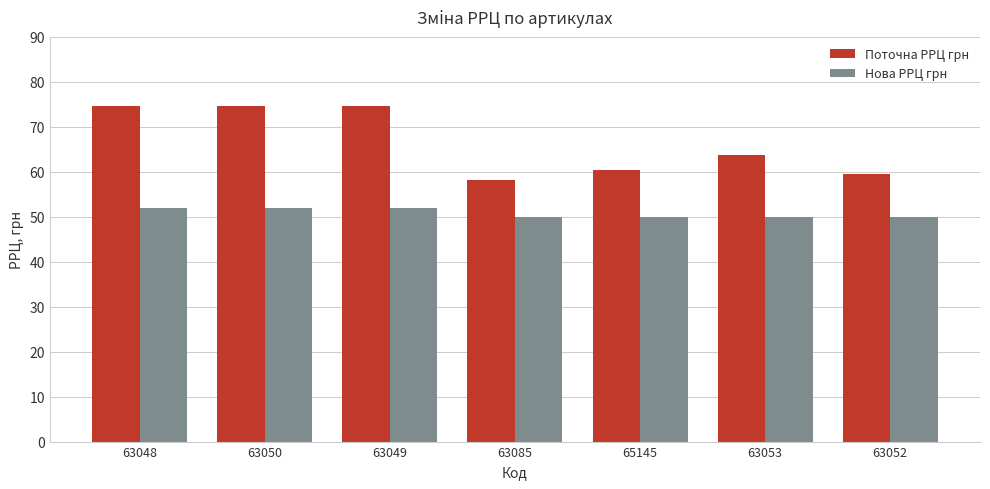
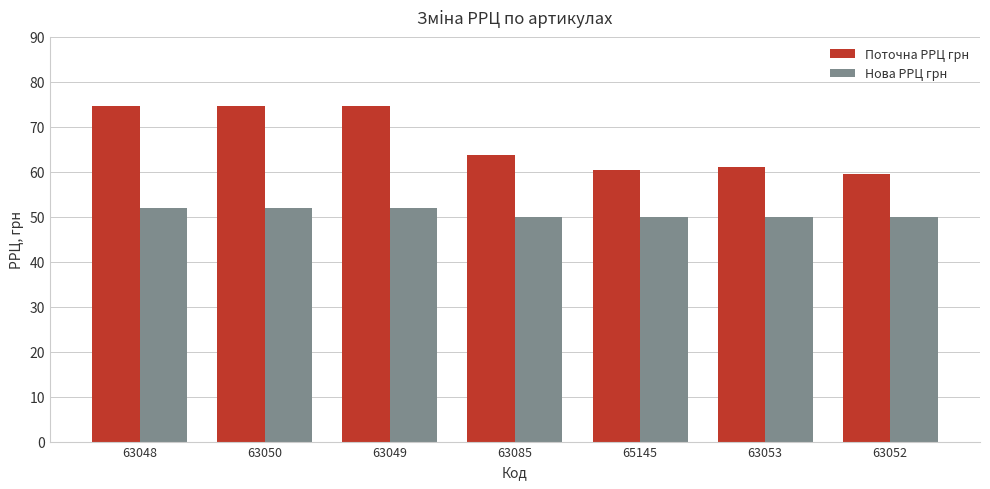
  {
    "Поточна РРЦ грн": {
      "63048": 75,
      "63050": 75,
      "63049": 75,
-     "63085": 58,
+     "63085": 64,
      "65145": 61,
-     "63053": 64,
+     "63053": 61,
      "63052": 59
    },
    "Нова РРЦ грн": {
      "63048": 52,
      "63050": 52,
      "63049": 52,
      "63085": 50,
      "65145": 50,
      "63053": 50,
      "63052": 50
    }
  }
